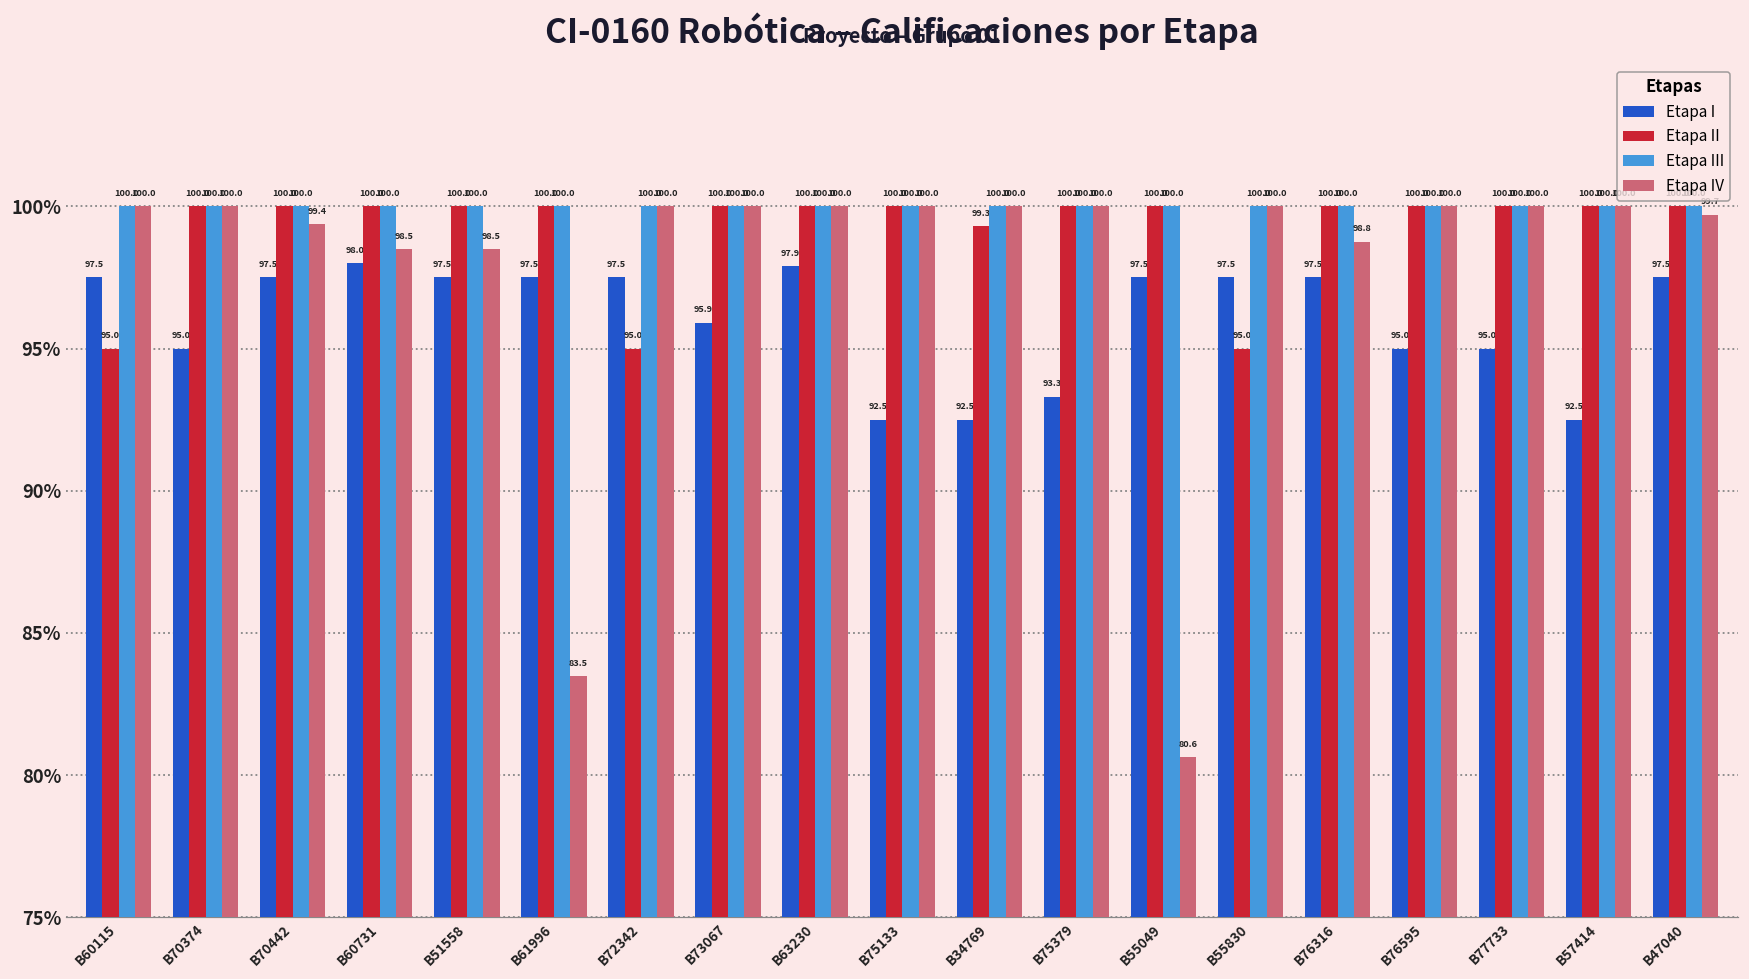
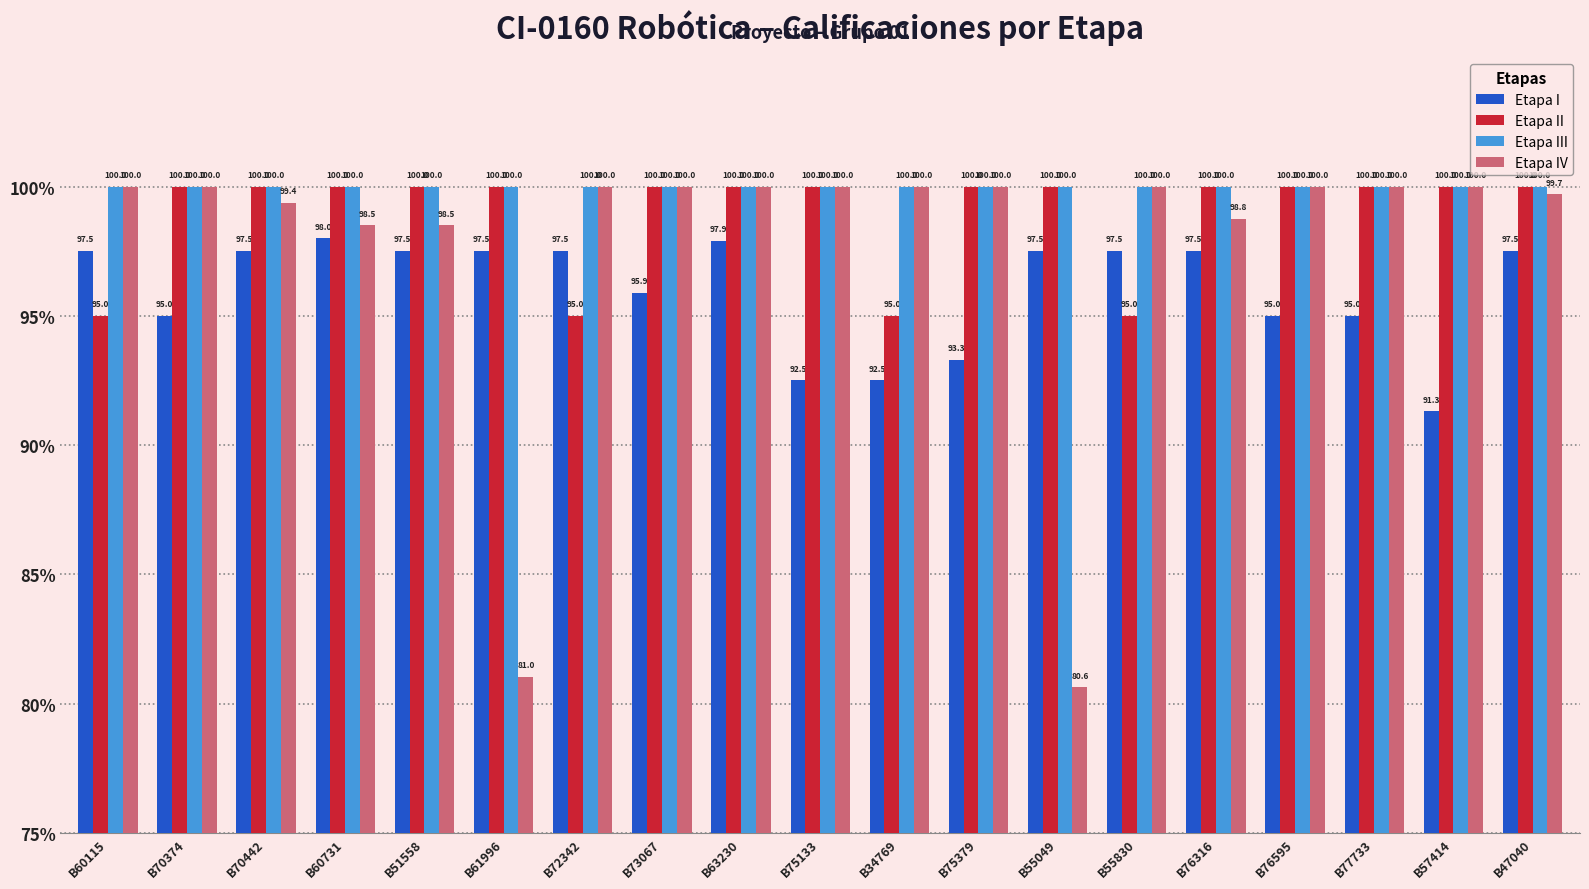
  {
    "Etapa I": {
      "B60115": 97.5,
      "B70374": 95.0,
      "B70442": 97.5,
      "B60731": 98.0,
      "B51558": 97.5,
      "B61996": 97.5,
      "B72342": 97.5,
      "B73067": 95.9,
      "B63230": 97.9,
      "B75133": 92.5,
      "B34769": 92.5,
      "B75379": 93.3,
      "B55049": 97.5,
      "B55830": 97.5,
      "B76316": 97.5,
      "B76595": 95.0,
      "B77733": 95.0,
-     "B57414": 92.5,
+     "B57414": 91.3,
      "B47040": 97.5
    },
    "Etapa II": {
      "B60115": 95.0,
      "B72342": 95.0,
-     "B34769": 99.3,
+     "B34769": 95.0,
      "B55830": 95.0
    },
    "Etapa IV": {
      "B70442": 99.4,
      "B60731": 98.5,
      "B51558": 98.5,
-     "B61996": 83.5,
+     "B61996": 81.0,
      "B55049": 80.6,
      "B76316": 98.8,
      "B47040": 99.7
    }
  }
